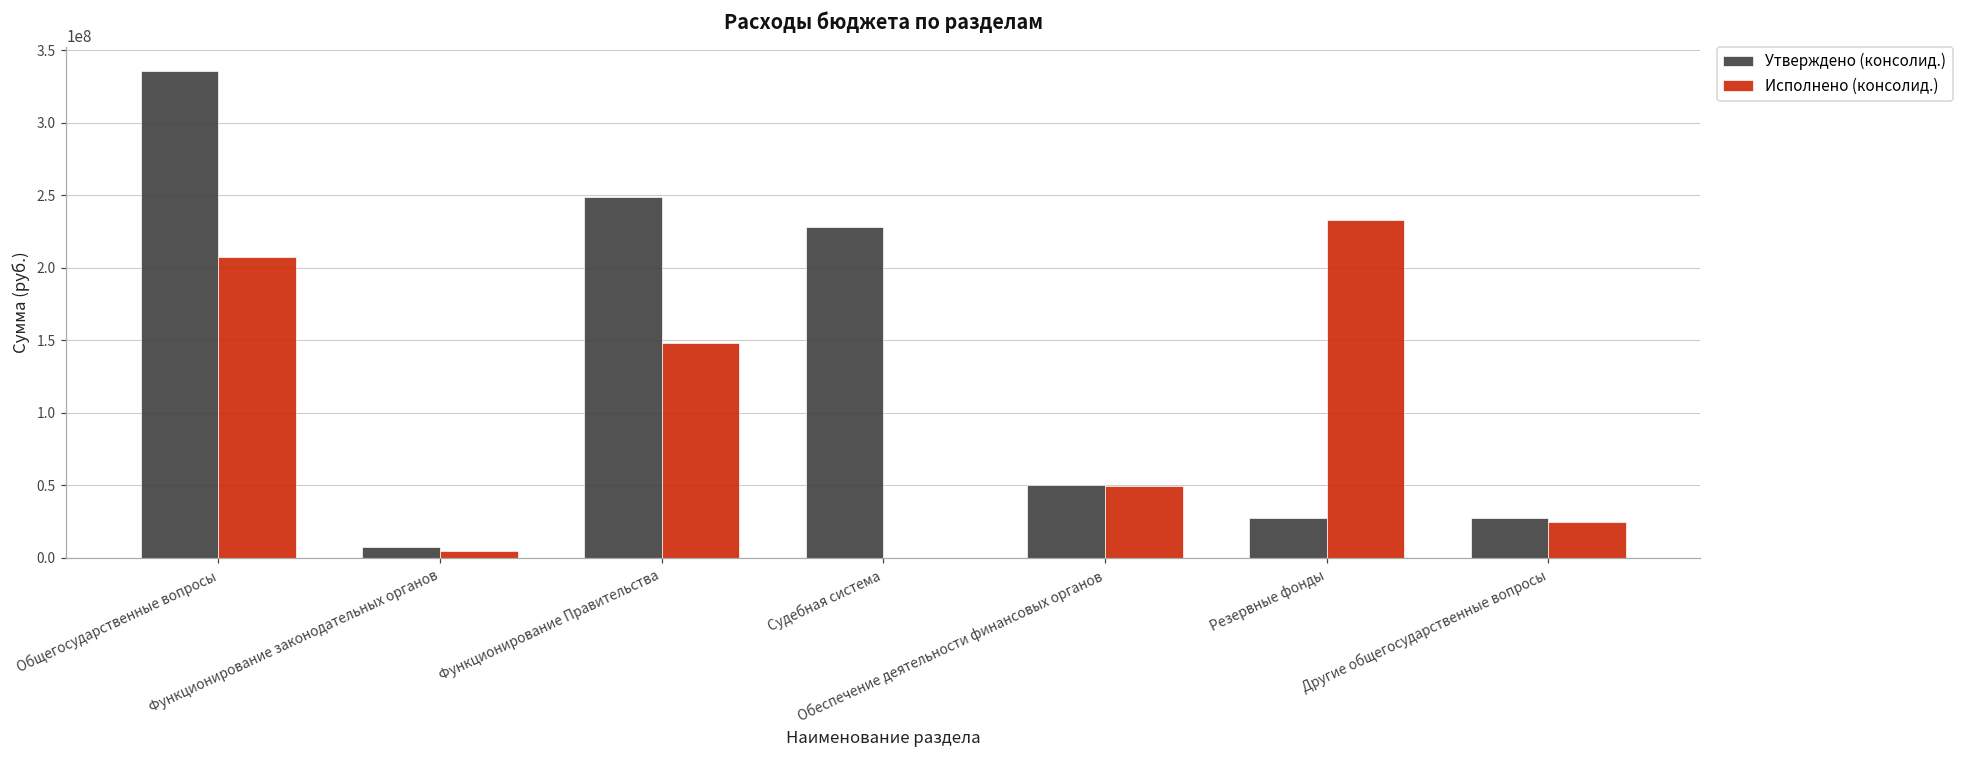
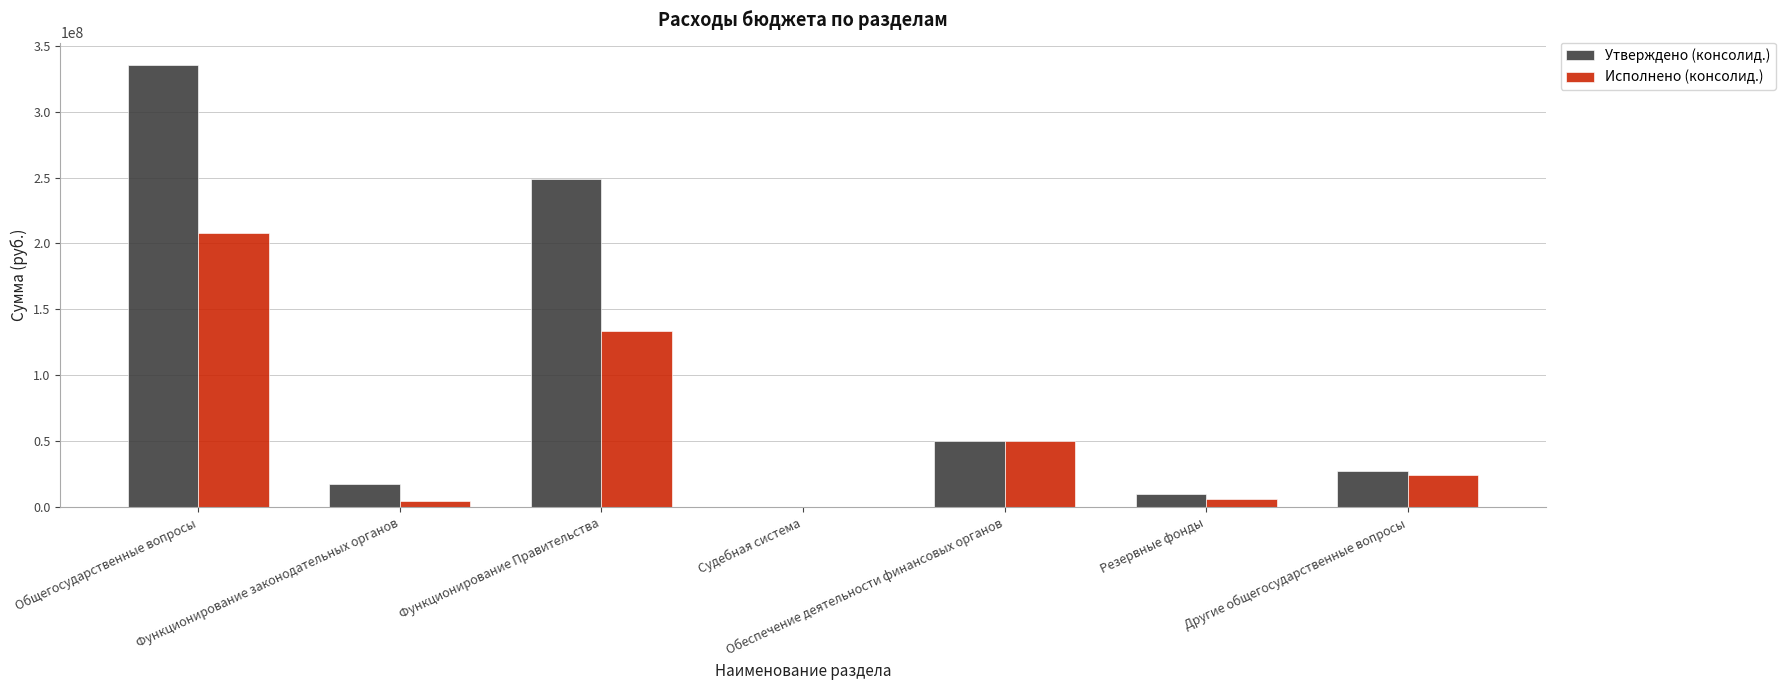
  {
    "Утверждено (консолид.)": {
      "Общегосударственные вопросы": 336000000,
-     "Функционирование законодательных органов": 7000000,
+     "Функционирование законодательных органов": 17000000,
      "Функционирование Правительства": 249000000,
-     "Судебная система": 228000000,
+     "Судебная система": 0,
      "Обеспечение деятельности финансовых органов": 50000000,
-     "Резервные фонды": 28000000,
+     "Резервные фонды": 10000000,
      "Другие общегосударственные вопросы": 28000000
    },
    "Исполнено (консолид.)": {
      "Общегосударственные вопросы": 208000000,
      "Функционирование законодательных органов": 5000000,
-     "Функционирование Правительства": 148000000,
+     "Функционирование Правительства": 133000000,
      "Судебная система": 0,
      "Обеспечение деятельности финансовых органов": 50000000,
-     "Резервные фонды": 233000000,
+     "Резервные фонды": 7000000,
      "Другие общегосударственные вопросы": 25000000
    }
  }
